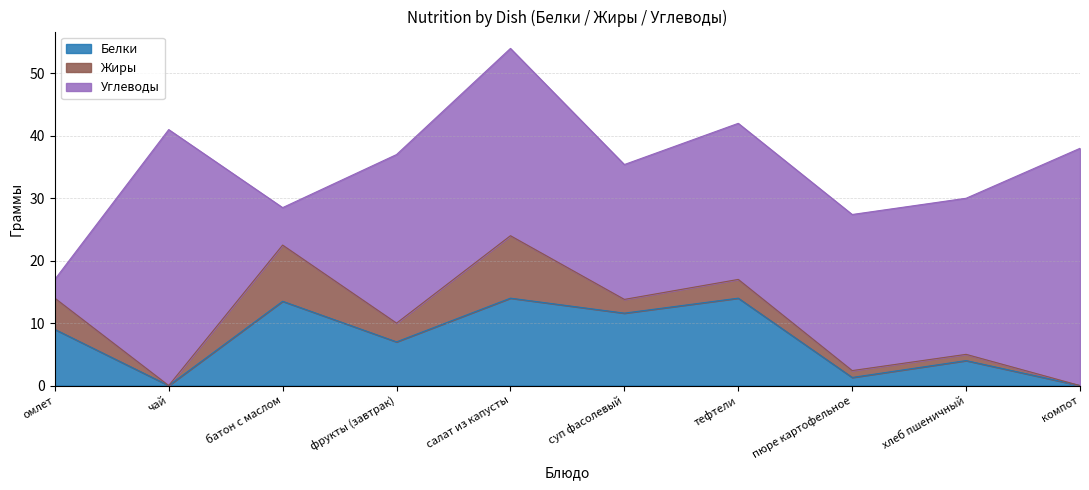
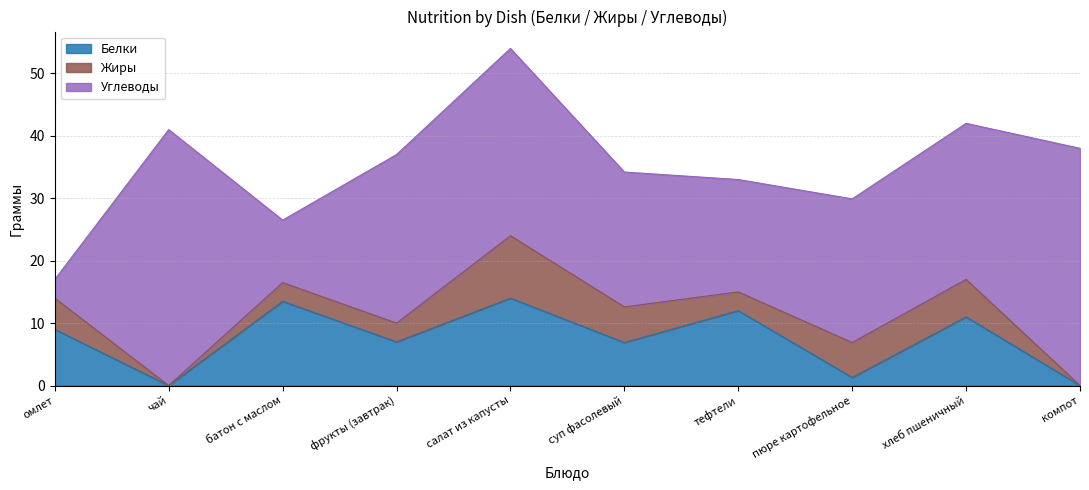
  {
    "Белки": {
      "омлет": 9,
      "батон с маслом": 14,
      "фрукты (завтрак)": 7,
      "салат из капусты": 14,
-     "суп фасолевый": 12,
-     "тефтели": 14,
+     "суп фасолевый": 7,
+     "тефтели": 12,
      "пюре картофельное": 1,
-     "хлеб пшеничный": 4
+     "хлеб пшеничный": 11
    },
    "Жиры": {
      "омлет": 5,
-     "батон с маслом": 9,
+     "батон с маслом": 3,
      "фрукты (завтрак)": 3,
      "салат из капусты": 10,
-     "суп фасолевый": 2,
+     "суп фасолевый": 6,
      "тефтели": 3,
-     "пюре картофельное": 1,
-     "хлеб пшеничный": 1
+     "пюре картофельное": 6,
+     "хлеб пшеничный": 6
    },
    "Углеводы": {
      "омлет": 3,
      "чай": 41,
-     "батон с маслом": 6,
+     "батон с маслом": 10,
      "фрукты (завтрак)": 27,
      "салат из капусты": 30,
      "суп фасолевый": 22,
-     "тефтели": 25,
-     "пюре картофельное": 25,
+     "тефтели": 18,
+     "пюре картофельное": 23,
      "хлеб пшеничный": 25,
      "компот": 38
    }
  }
